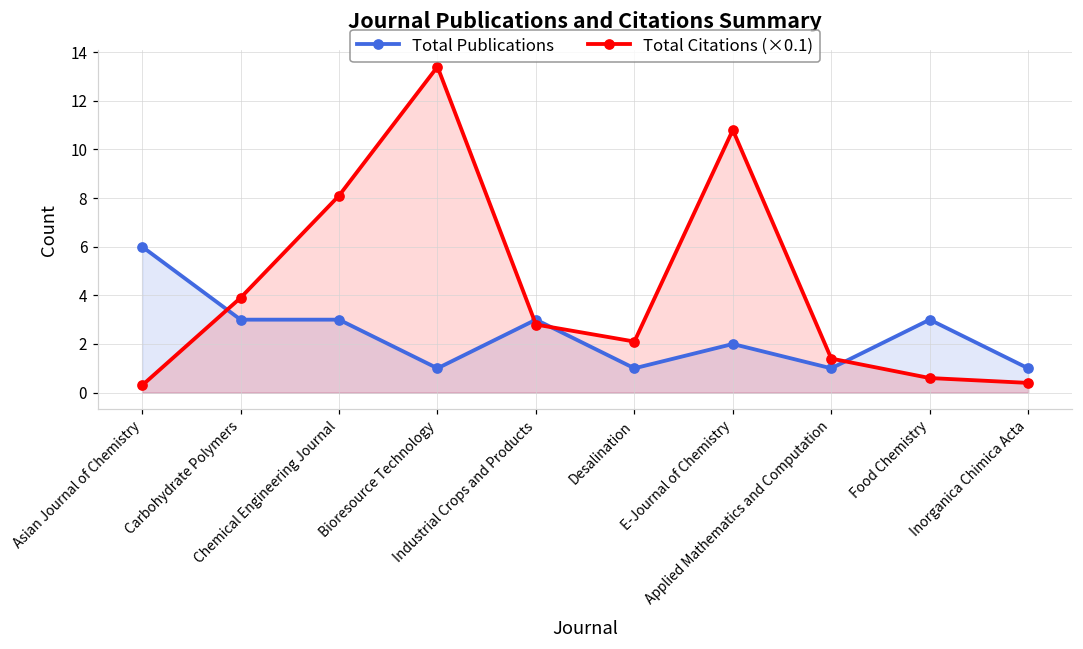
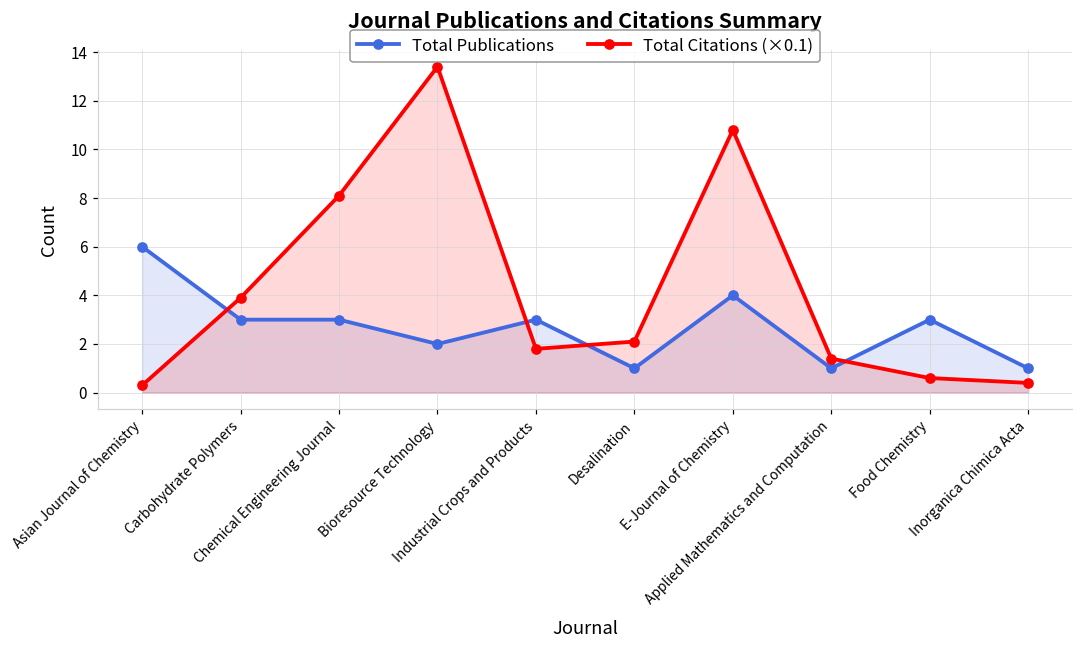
  {
    "Total Publications": {
      "Asian Journal of Chemistry": 6,
      "Carbohydrate Polymers": 3,
      "Chemical Engineering Journal": 3,
-     "Bioresource Technology": 1,
+     "Bioresource Technology": 2,
      "Industrial Crops and Products": 3,
      "Desalination": 1,
-     "E-Journal of Chemistry": 2,
+     "E-Journal of Chemistry": 4,
      "Applied Mathematics and Computation": 1,
      "Food Chemistry": 3,
      "Inorganica Chimica Acta": 1
    },
    "Total Citations (×0.1)": {
      "Asian Journal of Chemistry": 0.3,
      "Carbohydrate Polymers": 3.9,
      "Chemical Engineering Journal": 8.1,
      "Bioresource Technology": 13.4,
-     "Industrial Crops and Products": 2.8,
+     "Industrial Crops and Products": 1.8,
      "Desalination": 2.1,
      "E-Journal of Chemistry": 10.8,
      "Applied Mathematics and Computation": 1.4,
      "Food Chemistry": 0.6,
      "Inorganica Chimica Acta": 0.4
    }
  }
